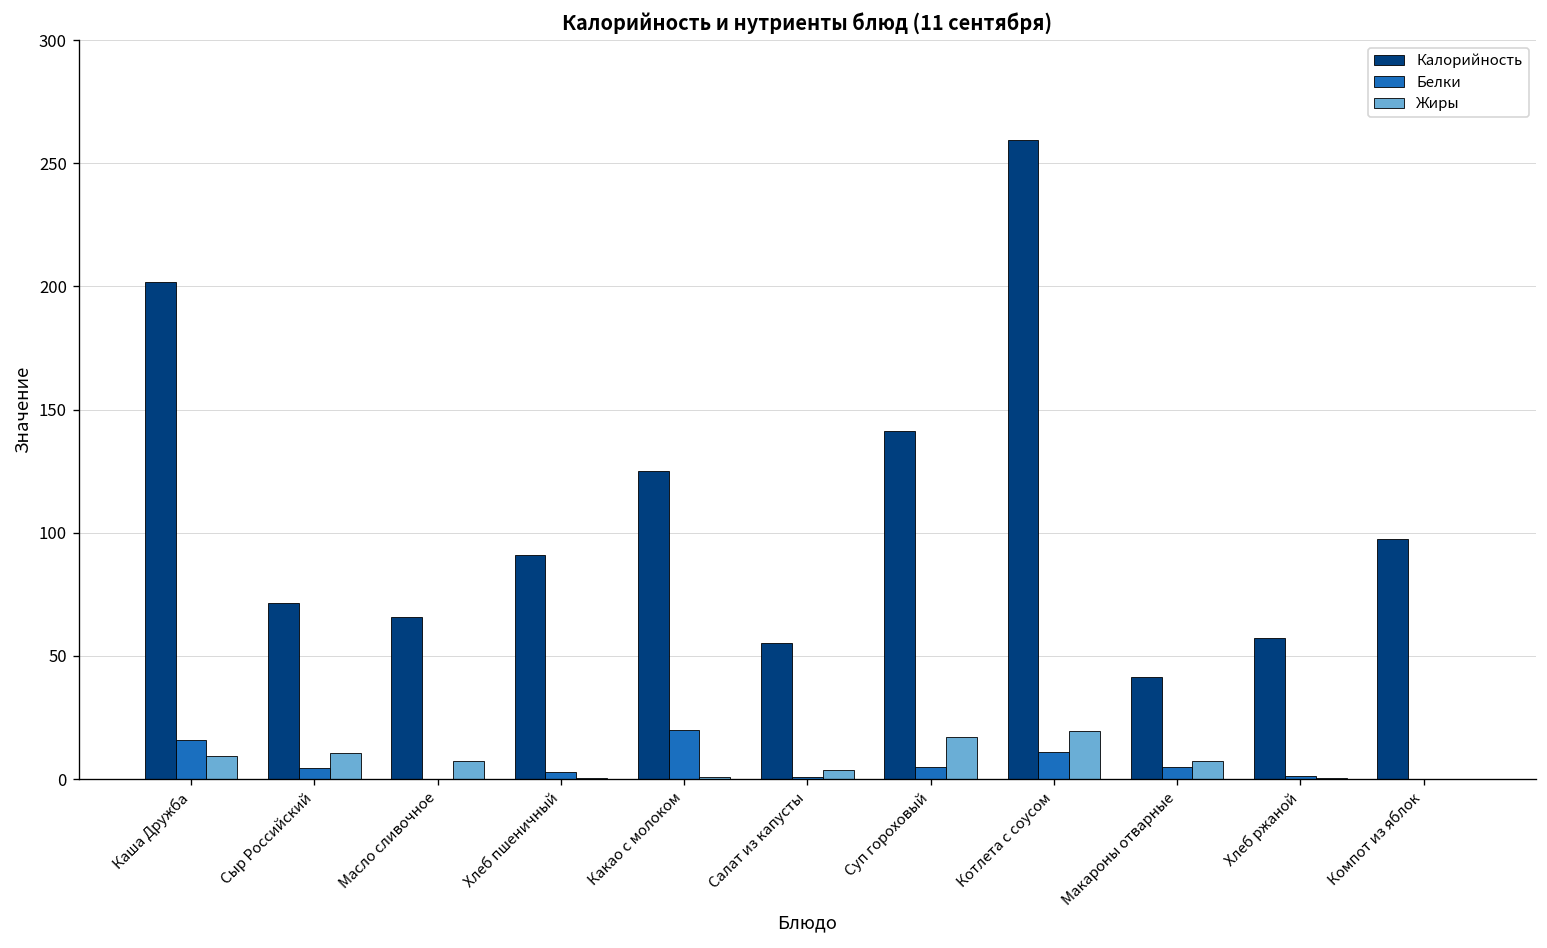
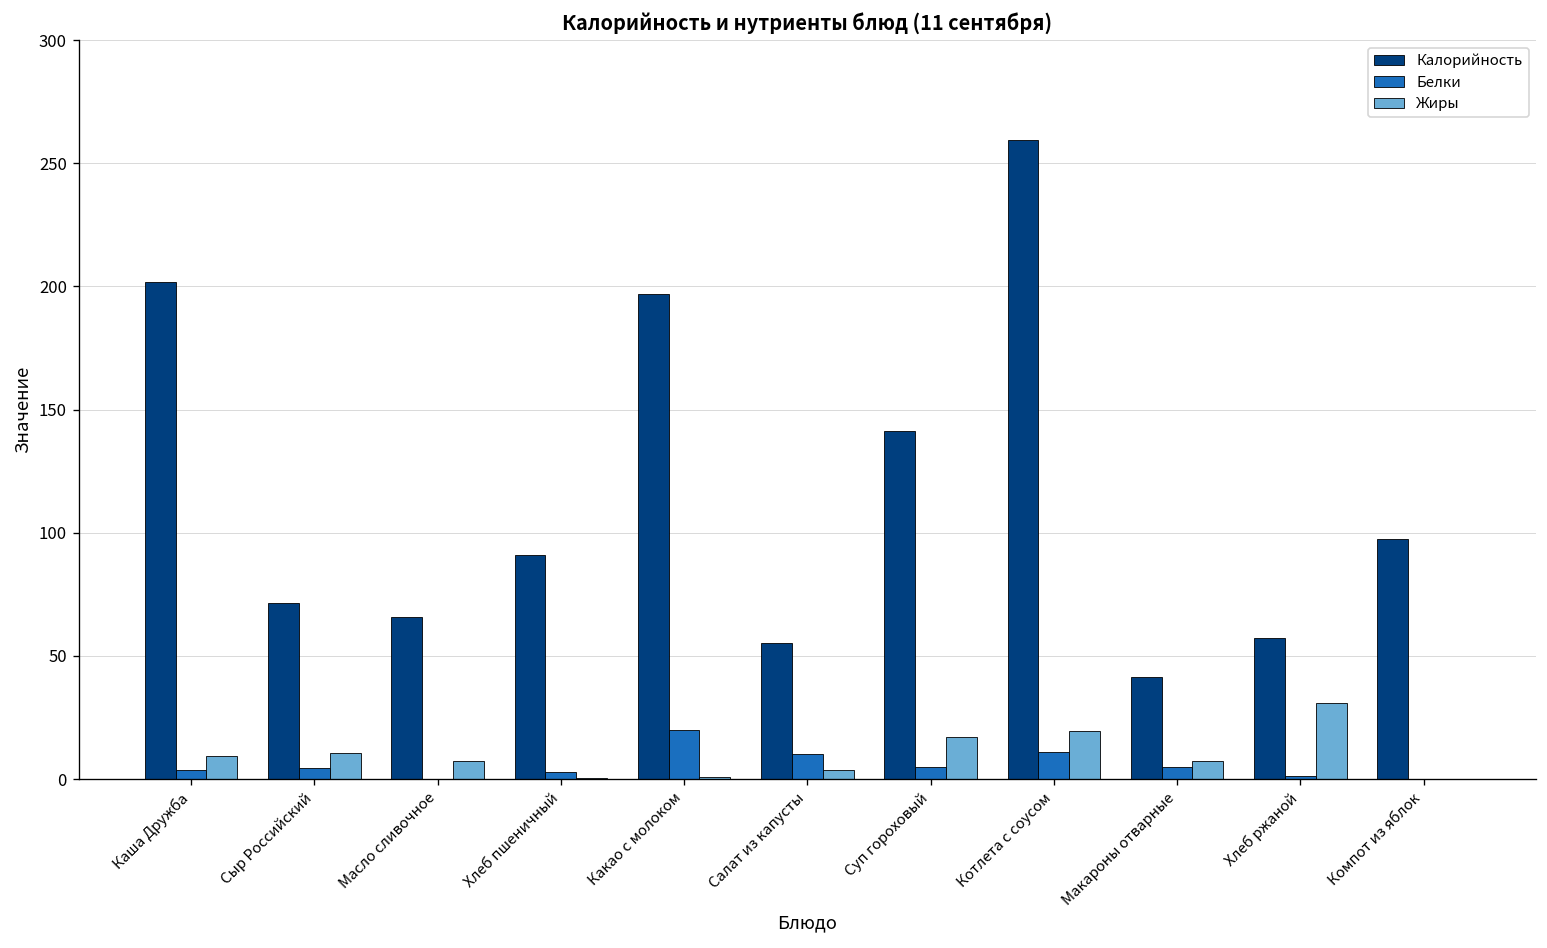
  {
    "Калорийность": {
      "Каша Дружба": 202,
      "Сыр Российский": 72,
      "Масло сливочное": 66,
      "Хлеб пшеничный": 91,
-     "Какао с молоком": 125,
+     "Какао с молоком": 197,
      "Салат из капусты": 55,
      "Суп гороховый": 141,
      "Котлета с соусом": 260,
      "Макароны отварные": 42,
      "Хлеб ржаной": 57,
      "Компот из яблок": 98
    },
    "Белки": {
-     "Каша Дружба": 16,
+     "Каша Дружба": 4,
      "Сыр Российский": 5,
      "Хлеб пшеничный": 3,
      "Какао с молоком": 20,
-     "Салат из капусты": 1,
+     "Салат из капусты": 10,
      "Суп гороховый": 5,
      "Котлета с соусом": 11,
      "Макароны отварные": 5,
      "Хлеб ржаной": 1
    },
    "Жиры": {
      "Каша Дружба": 9,
      "Сыр Российский": 11,
      "Масло сливочное": 7,
      "Салат из капусты": 4,
      "Суп гороховый": 17,
      "Котлета с соусом": 20,
      "Макароны отварные": 8,
-     "Хлеб ржаной": 0
+     "Хлеб ржаной": 31
    }
  }
